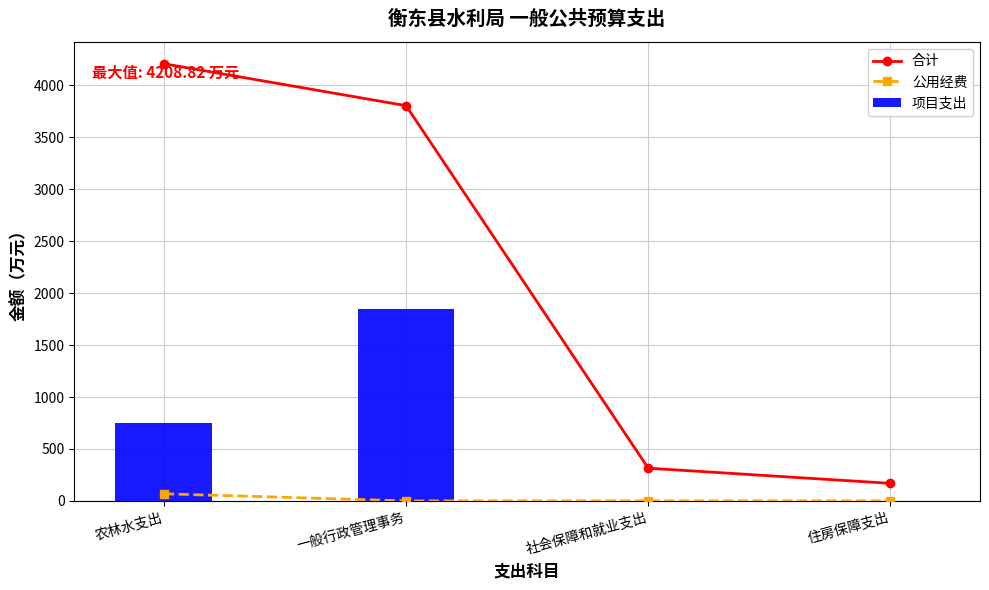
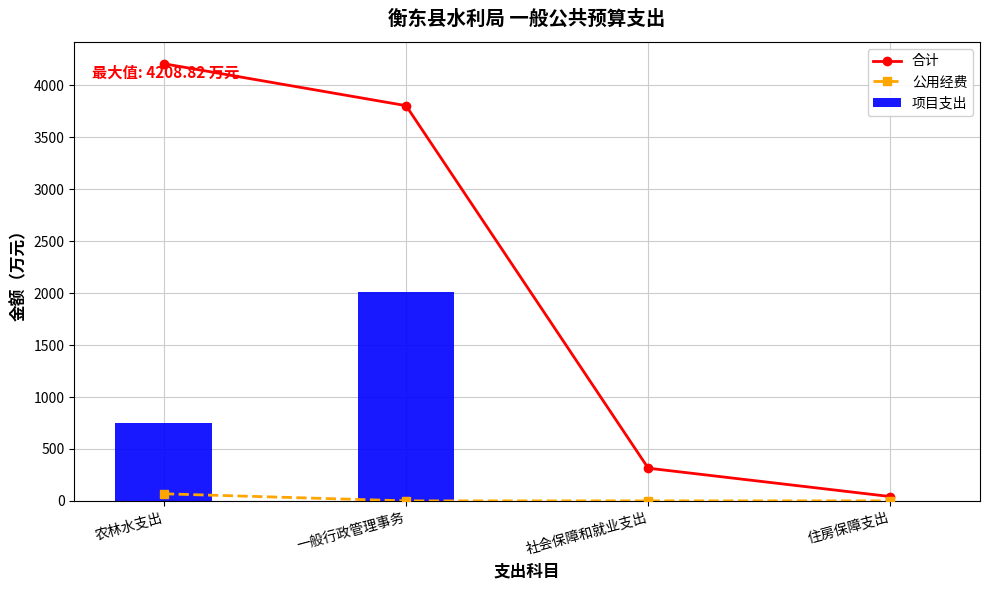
  {
    "项目支出": {
      "农林水支出": 750,
-     "一般行政管理事务": 1850,
+     "一般行政管理事务": 2010,
      "社会保障和就业支出": 0,
      "住房保障支出": 0
    },
    "合计": {
      "一般行政管理事务": 3810,
      "社会保障和就业支出": 310,
-     "住房保障支出": 170
+     "住房保障支出": 40
    },
    "公用经费": {
      "农林水支出": 70,
      "一般行政管理事务": 0,
      "社会保障和就业支出": 0,
      "住房保障支出": 0
    }
  }
